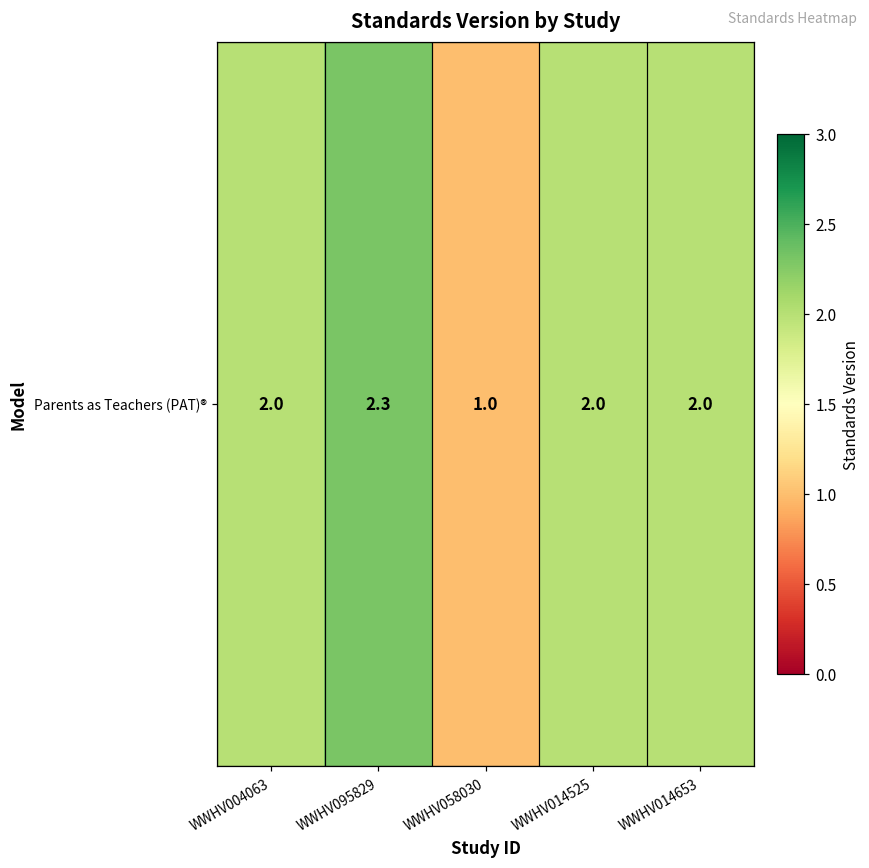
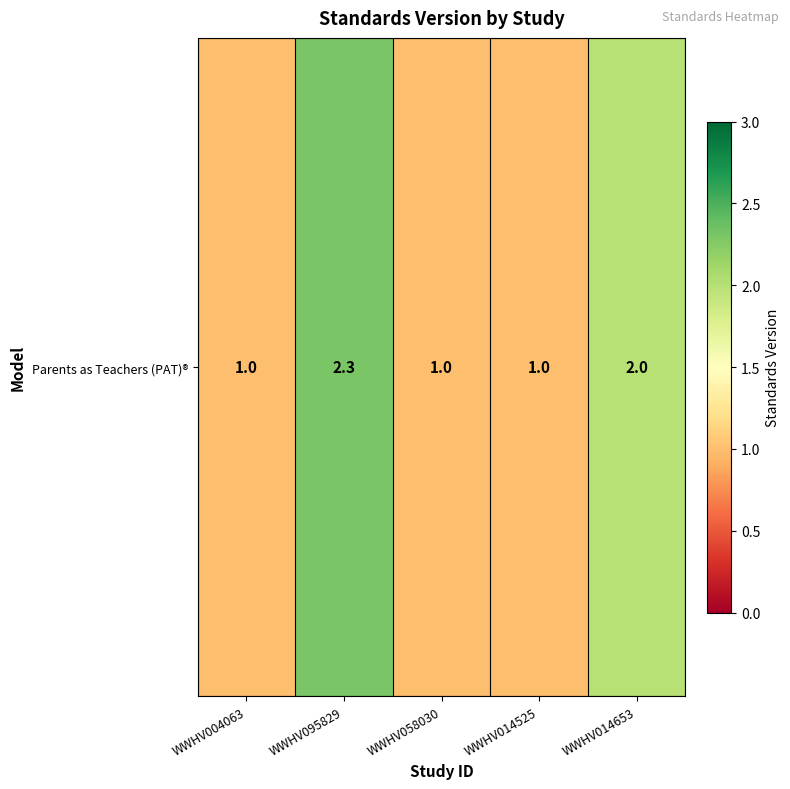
  {
    "Parents as Teachers (PAT)®": {
-     "WWHV004063": 2.0,
+     "WWHV004063": 1.0,
      "WWHV095829": 2.3,
      "WWHV058030": 1.0,
-     "WWHV014525": 2.0,
+     "WWHV014525": 1.0,
      "WWHV014653": 2.0
    }
  }
